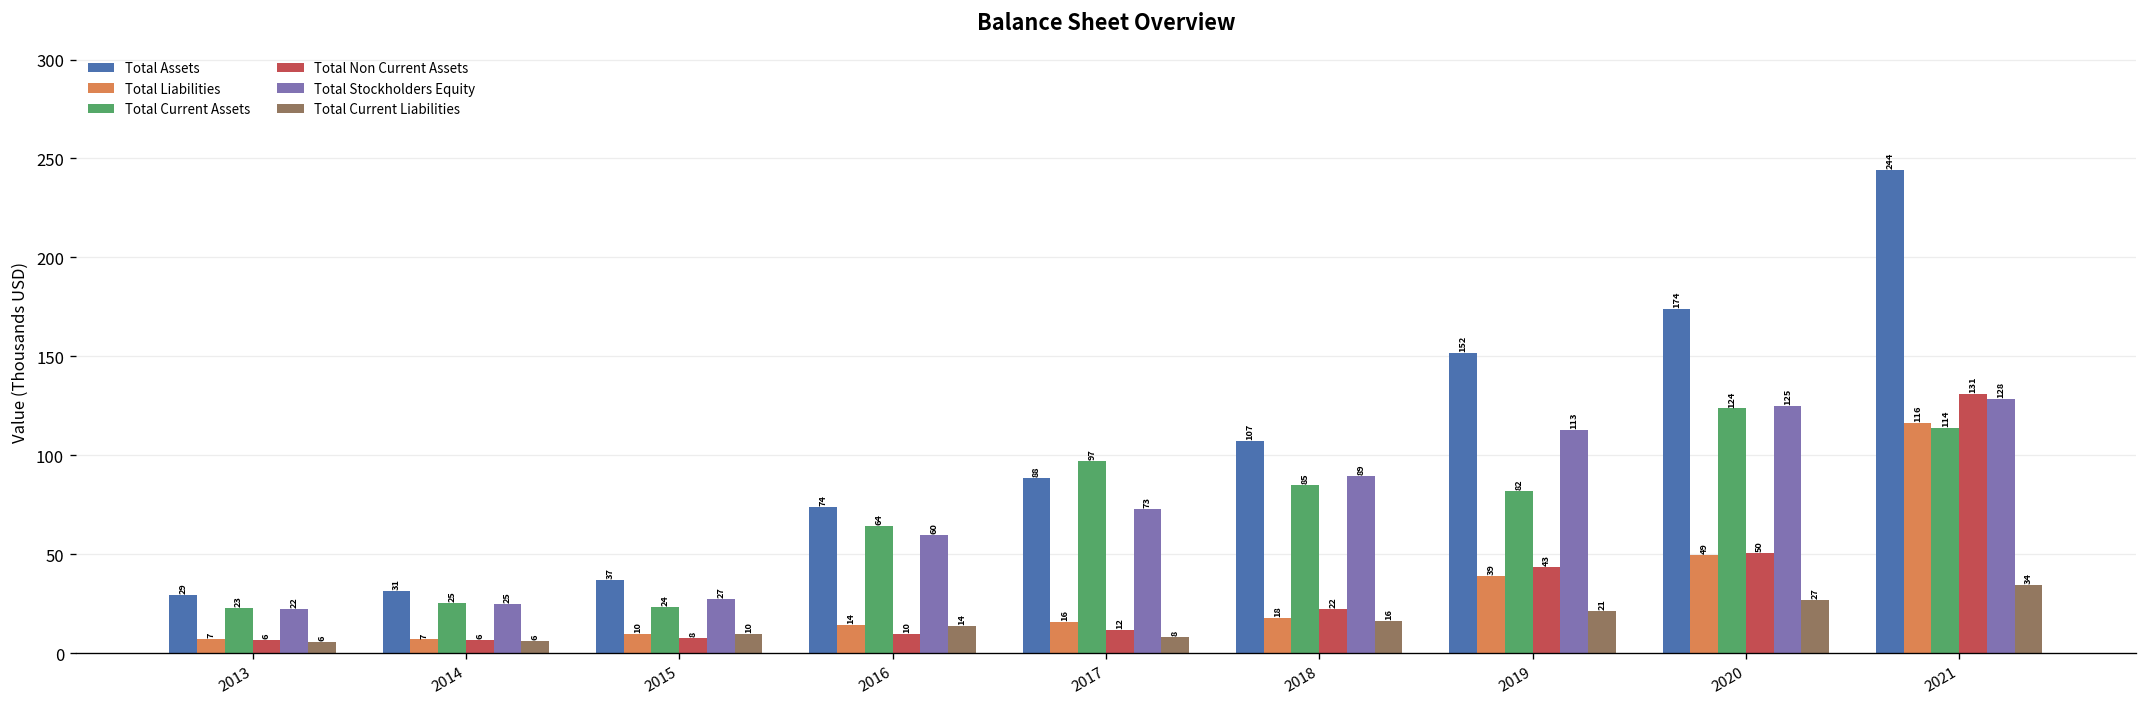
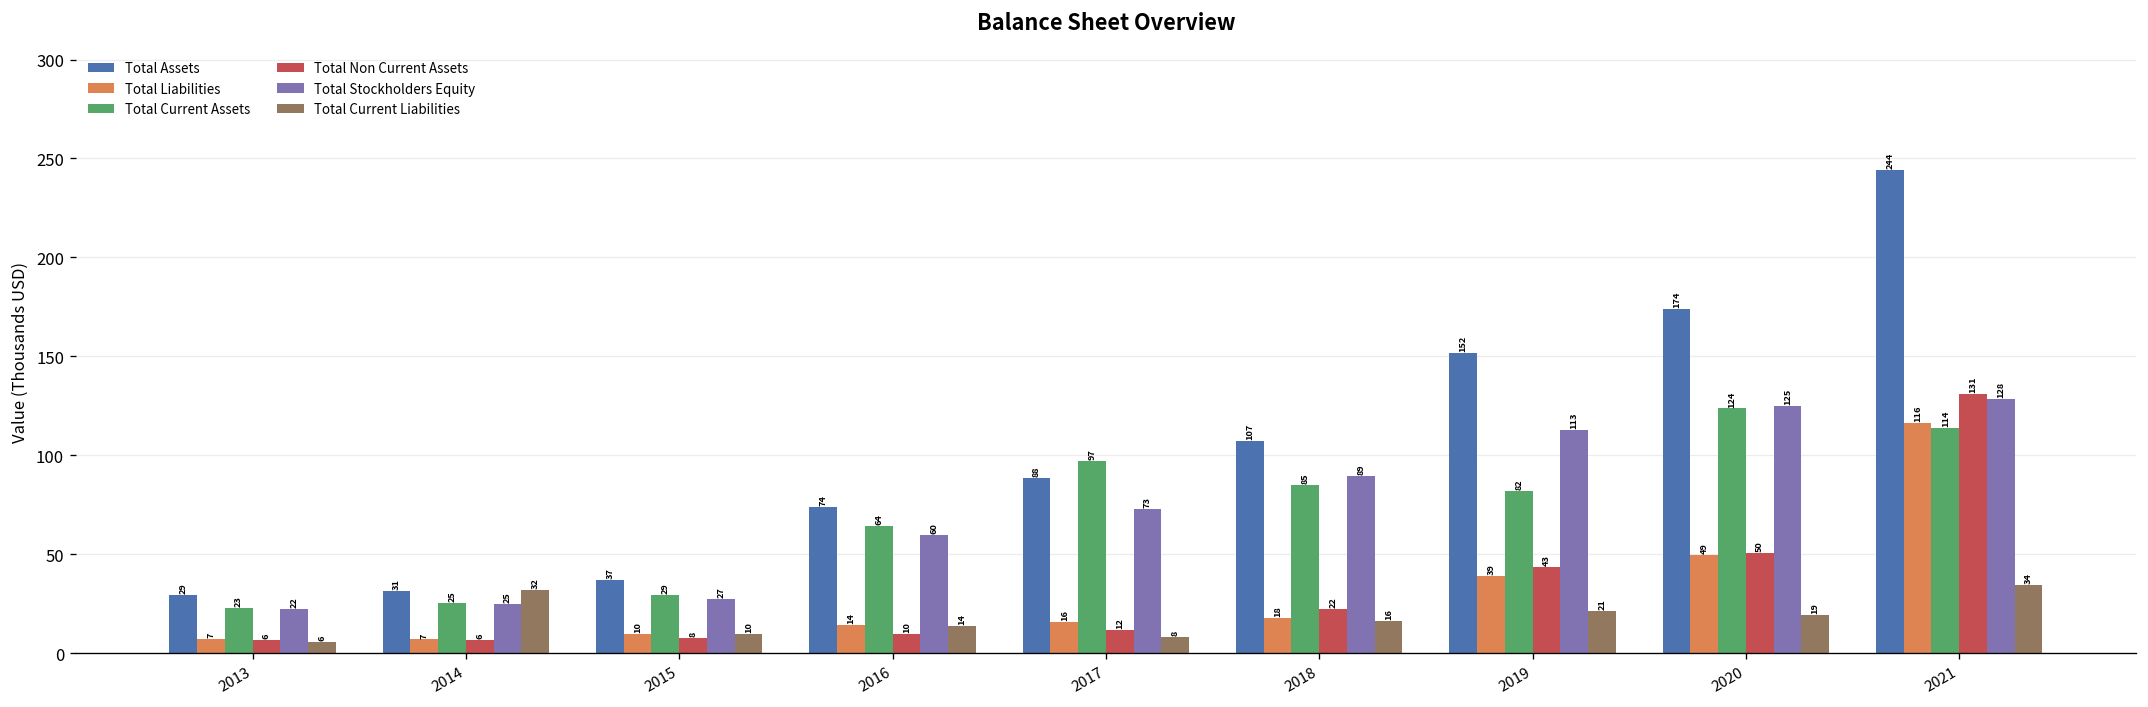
  {
    "Total Current Assets": {
      "2013": 23,
      "2014": 25,
-     "2015": 24,
+     "2015": 29,
      "2016": 64,
      "2017": 97,
      "2018": 85,
      "2019": 82,
      "2020": 124,
      "2021": 114
    },
    "Total Current Liabilities": {
      "2013": 6,
-     "2014": 6,
+     "2014": 32,
      "2015": 10,
      "2016": 14,
      "2017": 8,
      "2018": 16,
      "2019": 21,
-     "2020": 27,
+     "2020": 19,
      "2021": 34
    }
  }
